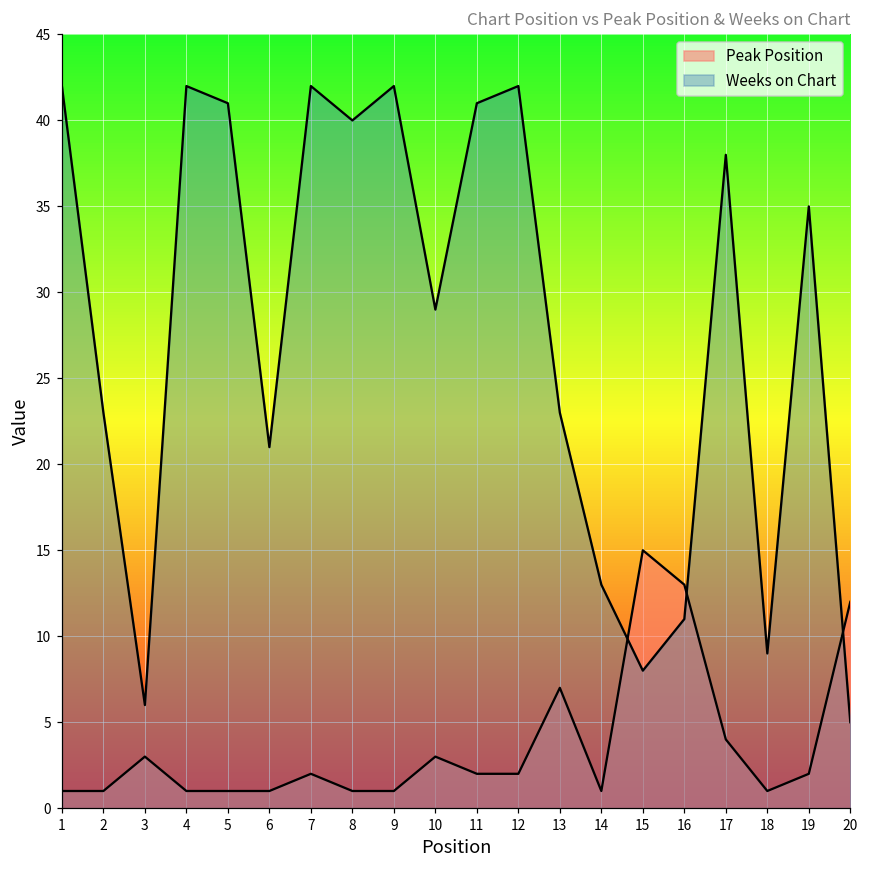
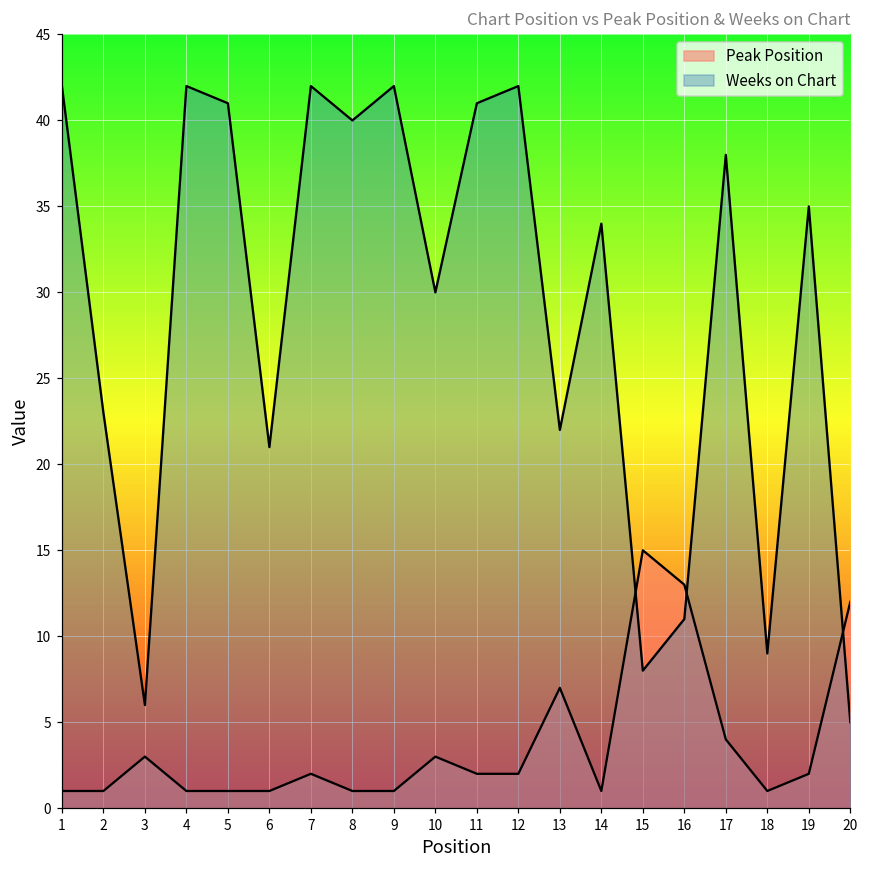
  {
    "Peak Position": {
      "1": 1,
      "2": 1,
      "3": 3,
      "4": 1,
      "5": 1,
      "6": 1,
      "7": 2,
      "8": 1,
      "9": 1,
      "10": 3,
      "11": 2,
      "12": 2,
      "13": 7,
      "14": 1,
      "15": 15,
      "16": 13,
      "17": 4,
      "18": 1,
      "19": 2,
      "20": 12
    },
    "Weeks on Chart": {
      "1": 42,
      "2": 23,
      "3": 6,
      "4": 42,
      "5": 41,
      "6": 21,
      "7": 42,
      "8": 40,
      "9": 42,
-     "10": 29,
+     "10": 30,
      "11": 41,
      "12": 42,
-     "13": 23,
-     "14": 13,
+     "13": 22,
+     "14": 34,
      "15": 8,
      "16": 11,
      "17": 38,
      "18": 9,
      "19": 35,
      "20": 5
    }
  }
